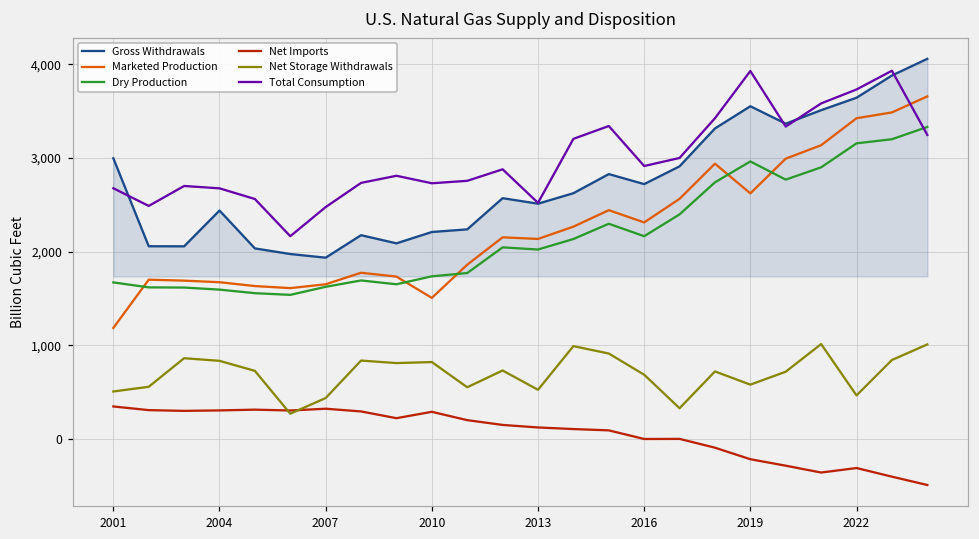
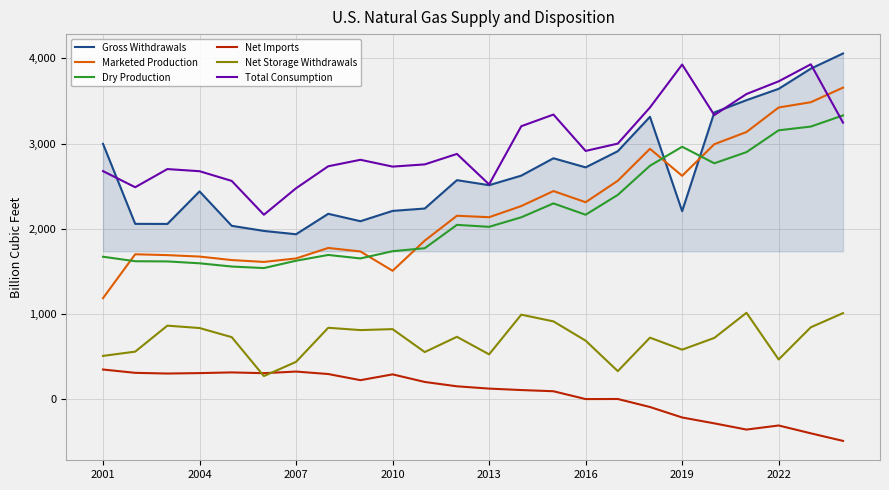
  {
    "Gross Withdrawals": {
      "2001": "3,000",
      "2004": "2,400",
      "2007": "1,900",
      "2010": "2,200",
      "2016": "2,700",
-     "2019": "3,600",
+     "2019": "2,200",
      "2022": "3,600"
    },
    "Marketed Production": {
      "2001": "1,200",
      "2004": "1,700",
      "2010": "1,500",
      "2013": "2,100",
      "2016": "2,300",
      "2019": "2,600",
      "2022": "3,400"
    },
    "Dry Production": {
      "2001": "1,700",
      "2004": "1,600",
      "2010": "1,700",
      "2013": "2,000",
      "2016": "2,200",
      "2019": "3,000",
      "2022": "3,200"
    },
    "Net Imports": {
      "2001": "300",
      "2004": "300",
      "2007": "300",
      "2010": "300",
      "2013": "100",
      "2016": "0",
      "2019": "-200",
      "2022": "-300"
    },
    "Net Storage Withdrawals": {
      "2001": "500",
      "2004": "800",
      "2007": "400",
      "2010": "800",
      "2013": "500",
      "2016": "700",
      "2019": "600",
      "2022": "500"
    },
    "Total Consumption": {
      "2001": "2,700",
      "2004": "2,700",
      "2007": "2,500",
      "2010": "2,700",
      "2016": "2,900",
      "2019": "3,900",
      "2022": "3,700"
    }
  }
